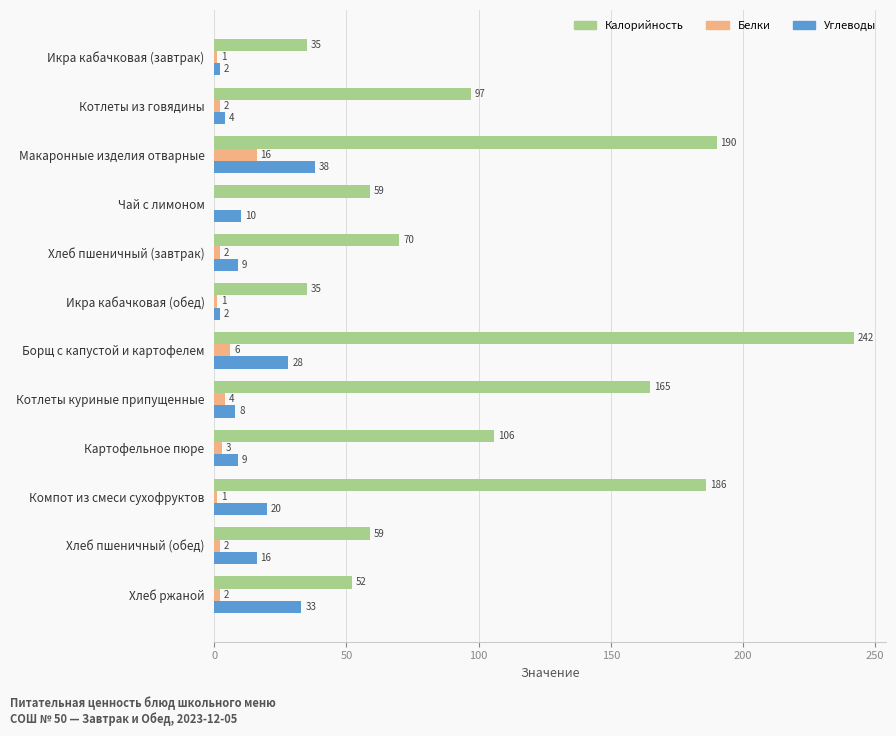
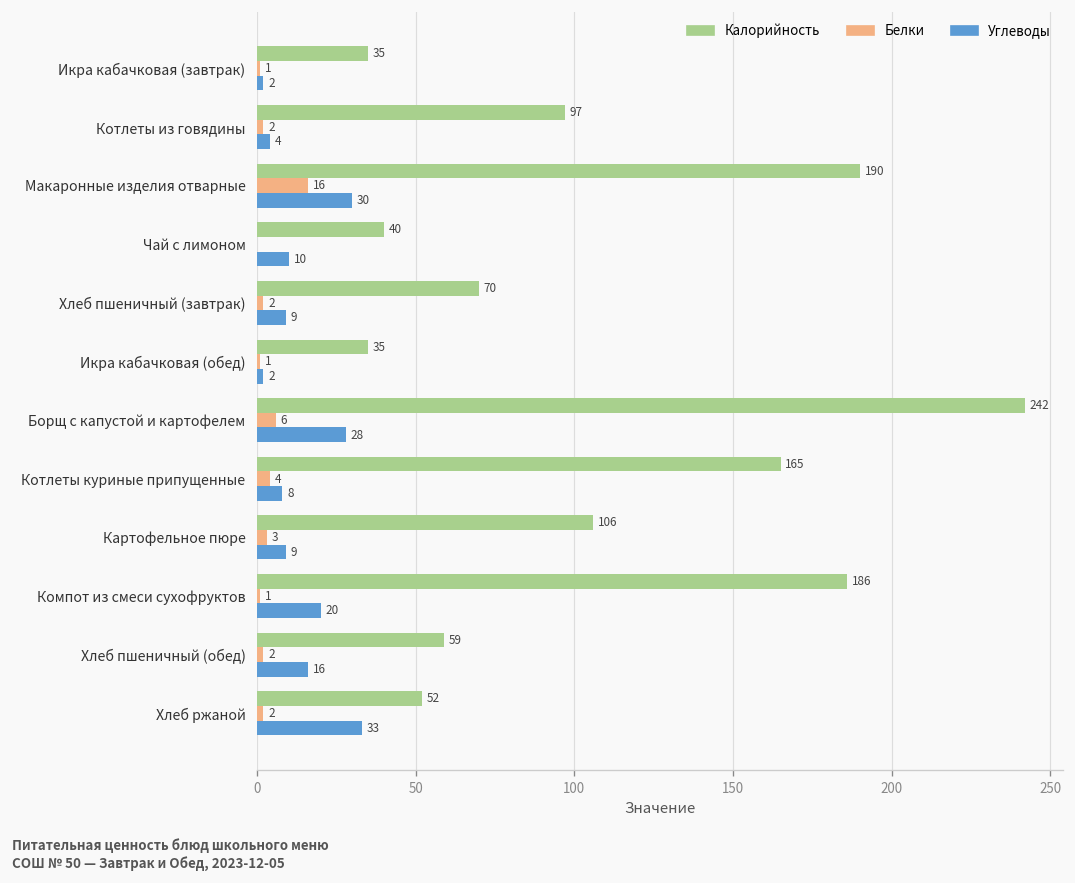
  {
    "Калорийность": {
      "Икра кабачковая (завтрак)": 35,
      "Котлеты из говядины": 97,
      "Макаронные изделия отварные": 190,
-     "Чай с лимоном": 59,
+     "Чай с лимоном": 40,
      "Хлеб пшеничный (завтрак)": 70,
      "Икра кабачковая (обед)": 35,
      "Борщ с капустой и картофелем": 242,
      "Котлеты куриные припущенные": 165,
      "Картофельное пюре": 106,
      "Компот из смеси сухофруктов": 186,
      "Хлеб пшеничный (обед)": 59,
      "Хлеб ржаной": 52
    },
    "Белки": {
      "Икра кабачковая (завтрак)": 1,
      "Котлеты из говядины": 2,
      "Макаронные изделия отварные": 16,
      "Хлеб пшеничный (завтрак)": 2,
      "Икра кабачковая (обед)": 1,
      "Борщ с капустой и картофелем": 6,
      "Котлеты куриные припущенные": 4,
      "Картофельное пюре": 3,
      "Компот из смеси сухофруктов": 1,
      "Хлеб пшеничный (обед)": 2,
      "Хлеб ржаной": 2
    },
    "Углеводы": {
      "Икра кабачковая (завтрак)": 2,
      "Котлеты из говядины": 4,
-     "Макаронные изделия отварные": 38,
+     "Макаронные изделия отварные": 30,
      "Чай с лимоном": 10,
      "Хлеб пшеничный (завтрак)": 9,
      "Икра кабачковая (обед)": 2,
      "Борщ с капустой и картофелем": 28,
      "Котлеты куриные припущенные": 8,
      "Картофельное пюре": 9,
      "Компот из смеси сухофруктов": 20,
      "Хлеб пшеничный (обед)": 16,
      "Хлеб ржаной": 33
    }
  }
